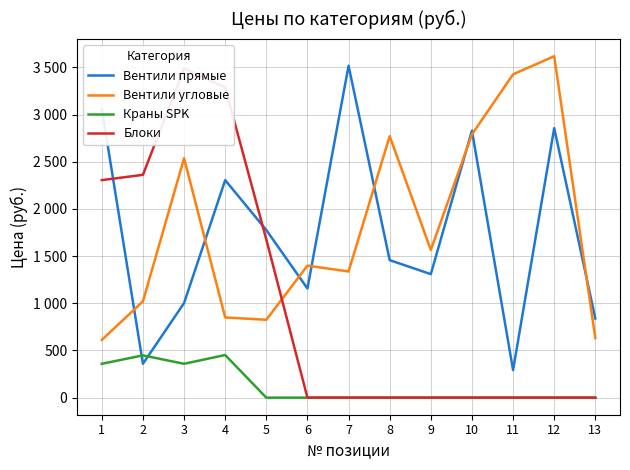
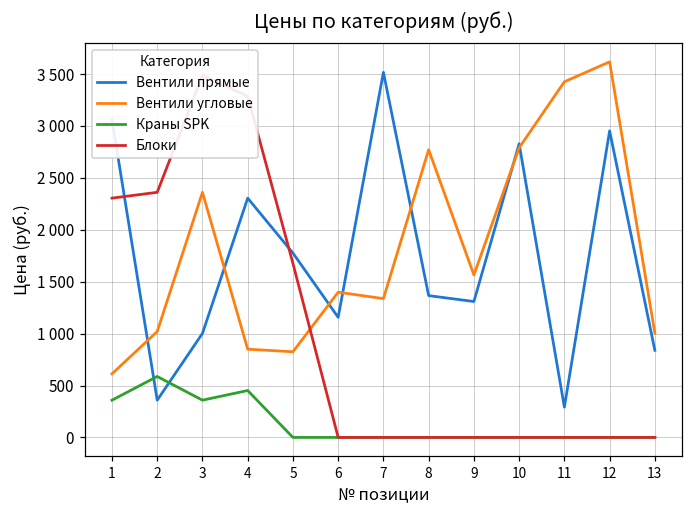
  {
    "Вентили прямые": {
      "2": 400,
      "3": 1000,
      "4": 2300,
      "5": 1800,
      "6": 1200,
      "7": 3500,
-     "8": 1500,
+     "8": 1400,
      "9": 1300,
      "10": 2800,
      "11": 300,
-     "12": 2900,
+     "12": 3000,
      "13": 800
    },
    "Вентили угловые": {
      "1": 600,
      "2": 1000,
-     "3": 2500,
+     "3": 2400,
      "4": 900,
      "5": 800,
      "6": 1400,
      "7": 1300,
      "8": 2800,
      "9": 1600,
      "10": 2800,
      "11": 3400,
      "12": 3600,
-     "13": 600
+     "13": 1000
    },
    "Краны SPK": {
      "1": 400,
-     "2": 400,
+     "2": 600,
      "3": 400,
      "4": 500,
      "5": 0
    },
    "Блоки": {
      "1": 2300,
      "2": 2400,
      "5": 1700
    }
  }
